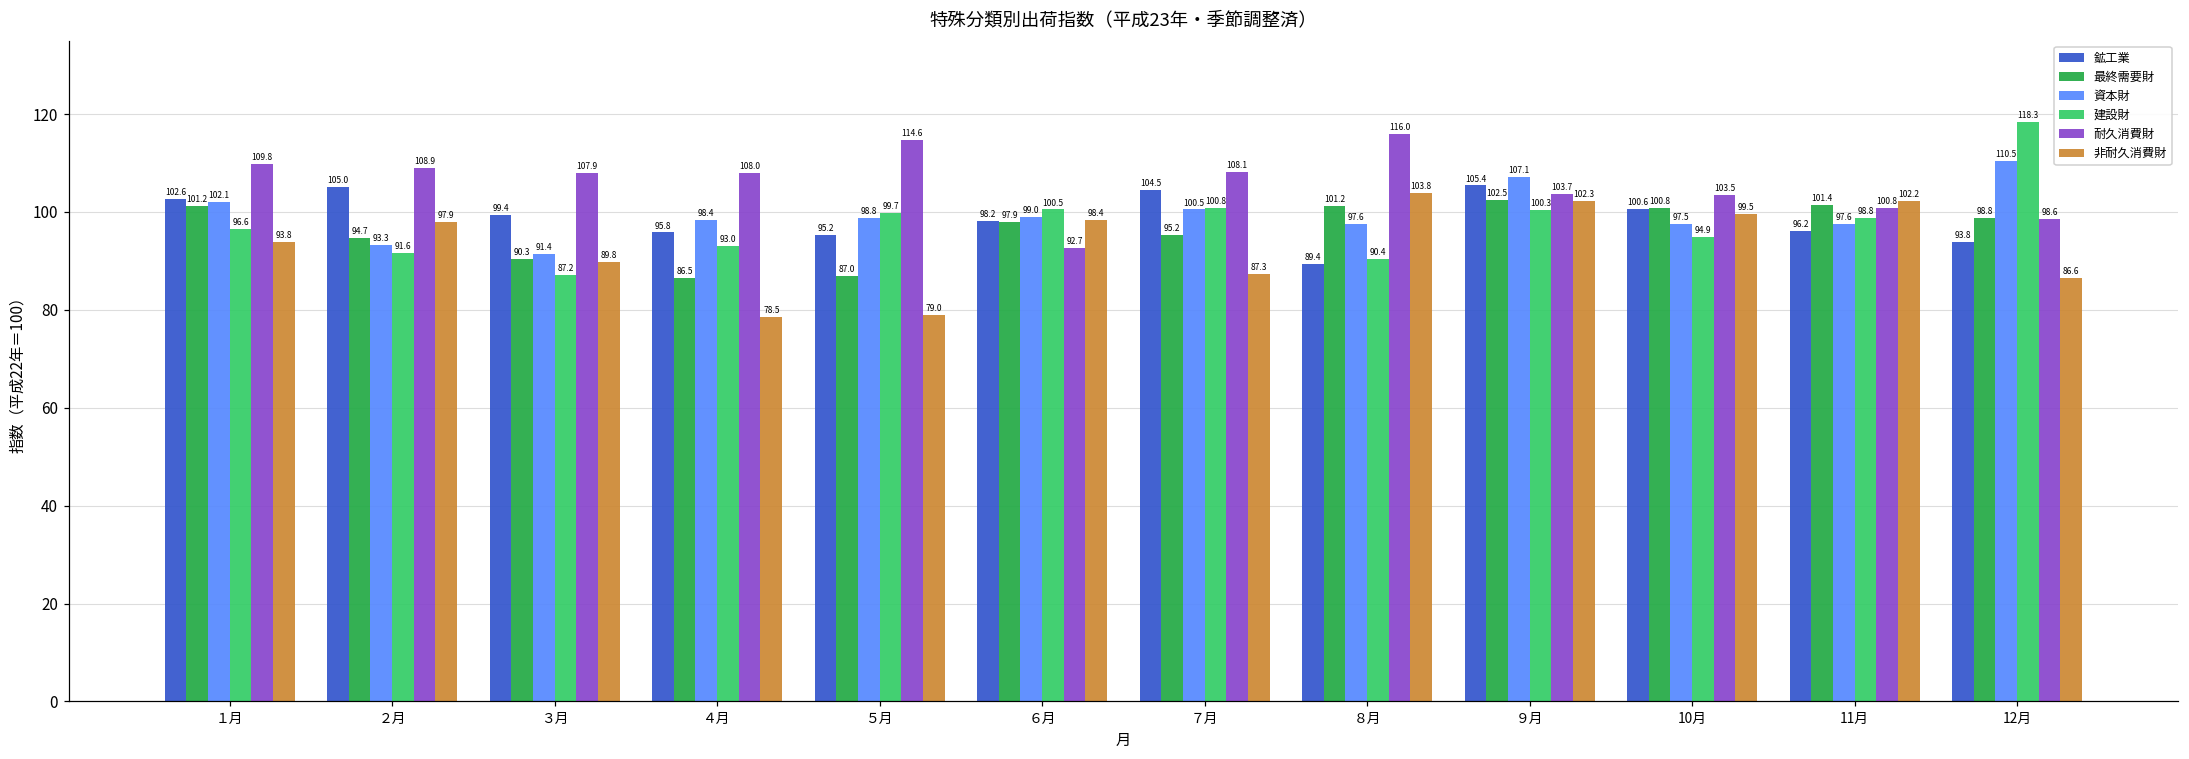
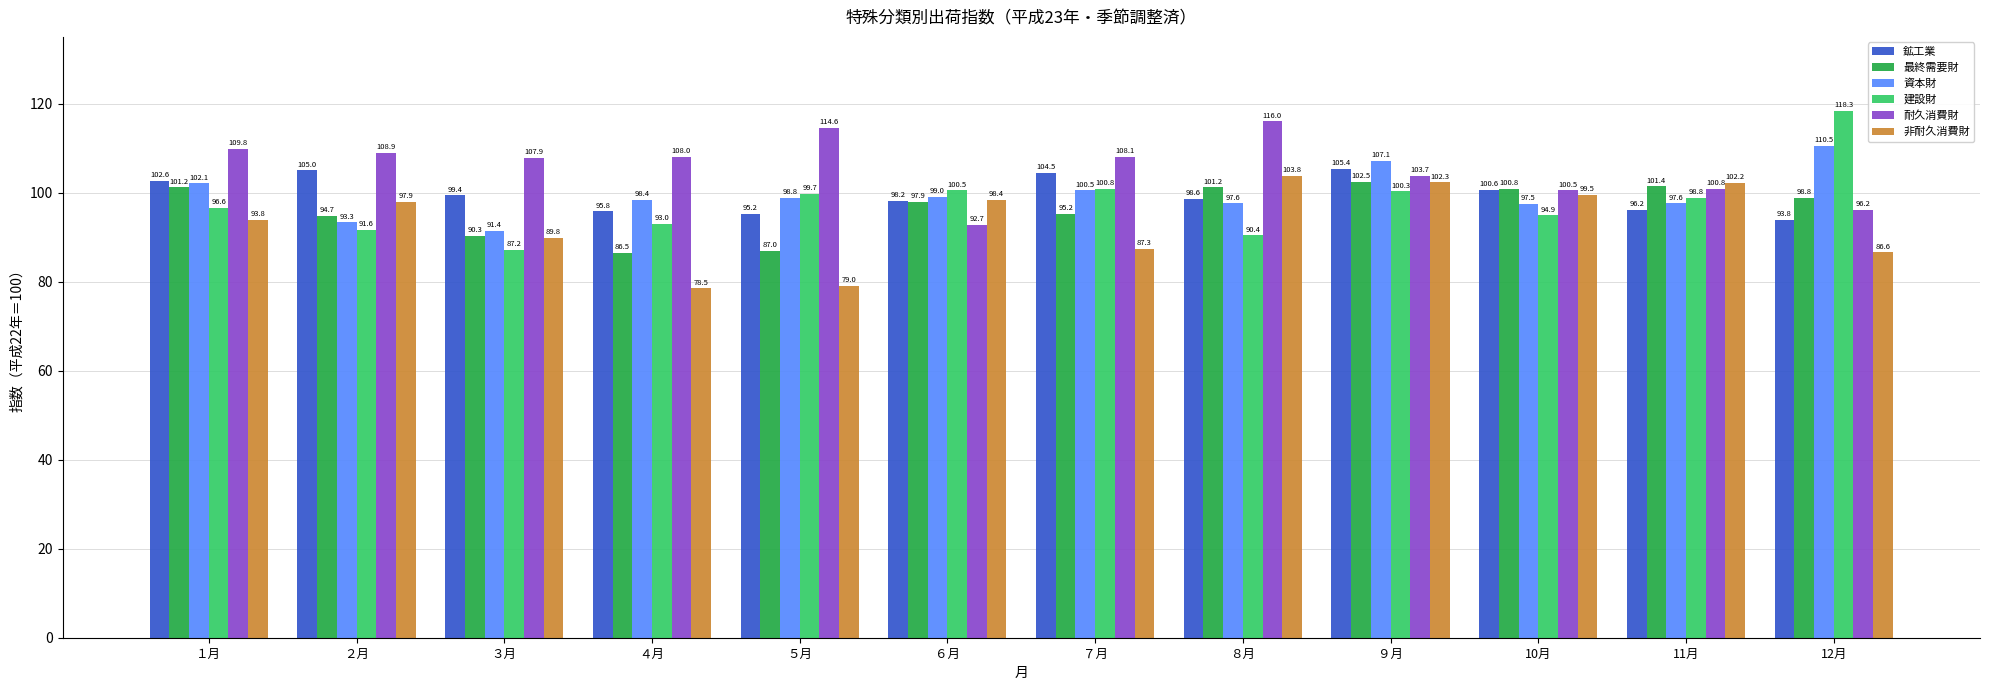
  {
    "鉱工業": {
      "１月": 102.6,
      "２月": 105.0,
      "３月": 99.4,
      "４月": 95.8,
      "５月": 95.2,
      "６月": 98.2,
      "７月": 104.5,
-     "８月": 89.4,
+     "８月": 98.6,
      "９月": 105.4,
      "10月": 100.6,
      "11月": 96.2,
      "12月": 93.8
    },
    "資本財": {
      "１月": 102.1,
      "２月": 93.3,
      "３月": 91.4,
      "４月": 98.4,
      "５月": 98.8,
      "６月": 99.0,
      "７月": 100.5,
      "８月": 97.6,
      "９月": 107.1,
      "10月": 97.5,
      "11月": 97.6,
      "12月": 110.5
    },
    "耐久消費財": {
      "１月": 109.8,
      "２月": 108.9,
      "３月": 107.9,
      "４月": 108.0,
      "５月": 114.6,
      "６月": 92.7,
      "７月": 108.1,
      "８月": 116.0,
      "９月": 103.7,
-     "10月": 103.5,
+     "10月": 100.5,
      "11月": 100.8,
-     "12月": 98.6
+     "12月": 96.2
    },
    "非耐久消費財": {
      "１月": 93.8,
      "２月": 97.9,
      "３月": 89.8,
      "４月": 78.5,
      "５月": 79.0,
      "６月": 98.4,
      "７月": 87.3,
      "８月": 103.8,
      "９月": 102.3,
      "10月": 99.5,
      "11月": 102.2,
      "12月": 86.6
    }
  }
